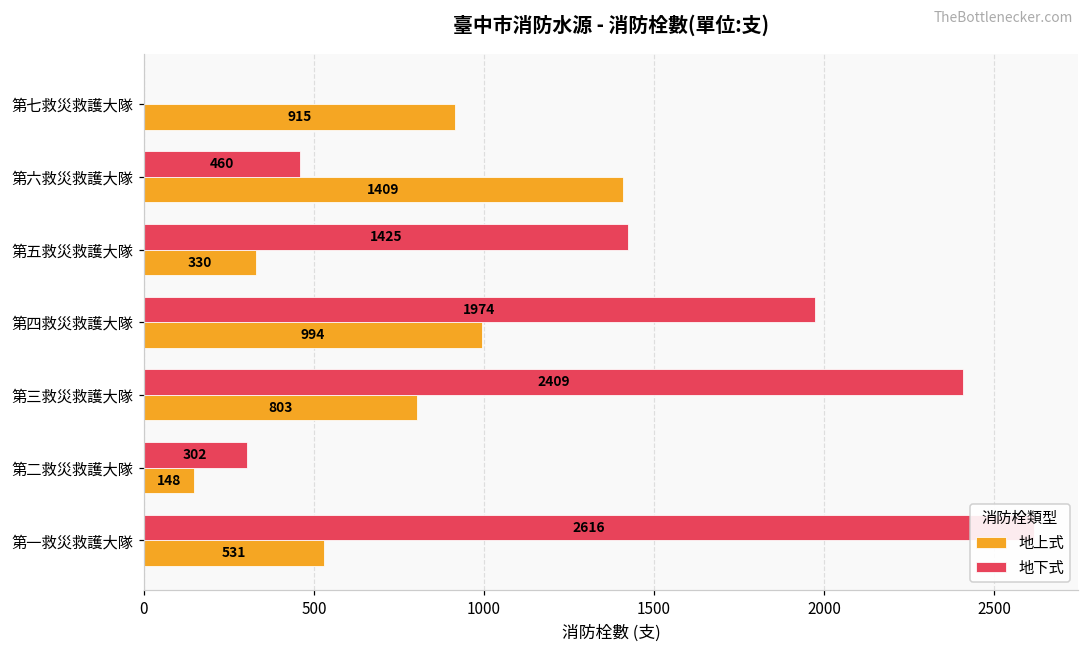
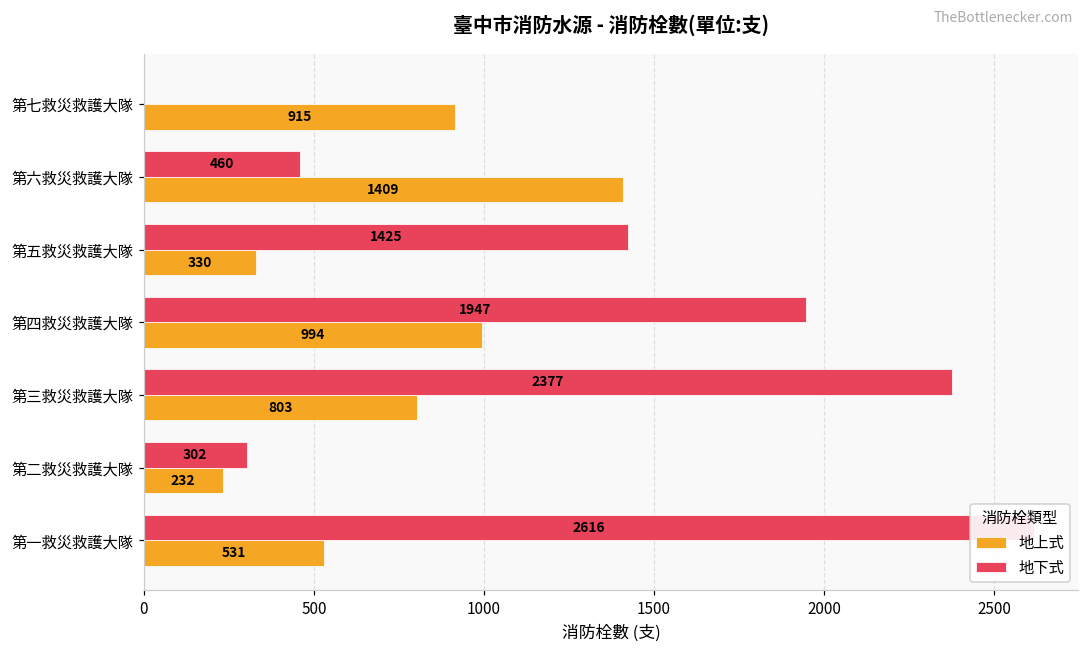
  {
    "地上式": {
      "第七救災救護大隊": 915,
      "第六救災救護大隊": 1409,
      "第五救災救護大隊": 330,
      "第四救災救護大隊": 994,
      "第三救災救護大隊": 803,
-     "第二救災救護大隊": 148,
+     "第二救災救護大隊": 232,
      "第一救災救護大隊": 531
    },
    "地下式": {
      "第六救災救護大隊": 460,
      "第五救災救護大隊": 1425,
-     "第四救災救護大隊": 1974,
-     "第三救災救護大隊": 2409,
+     "第四救災救護大隊": 1947,
+     "第三救災救護大隊": 2377,
      "第二救災救護大隊": 302
    }
  }
